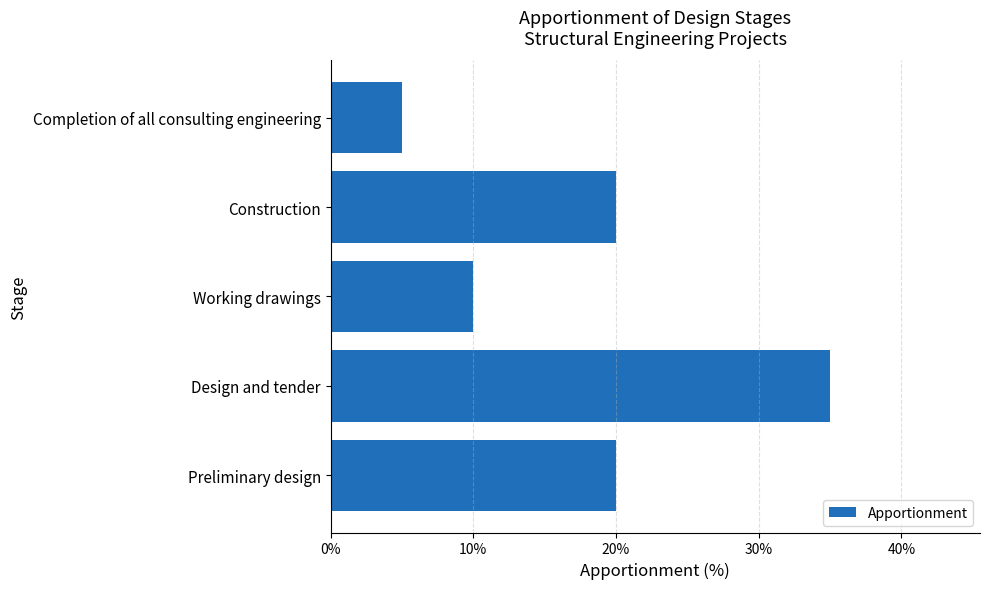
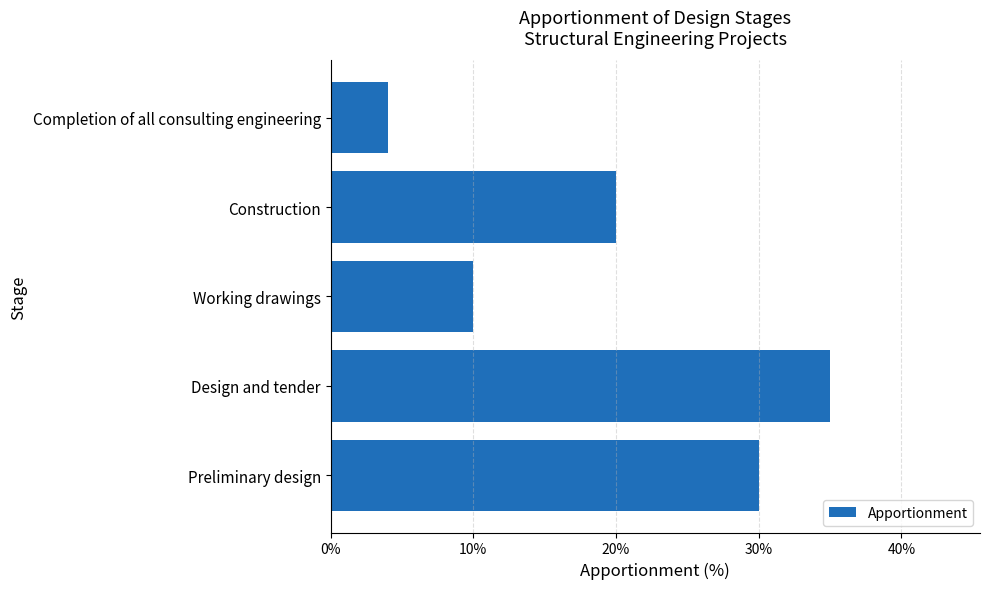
  {
-   "Completion of all consulting engineering": "5.0%",
+   "Completion of all consulting engineering": "4.0%",
    "Construction": "20.0%",
    "Working drawings": "10.0%",
    "Design and tender": "35.0%",
-   "Preliminary design": "20.0%"
+   "Preliminary design": "30.0%"
  }
